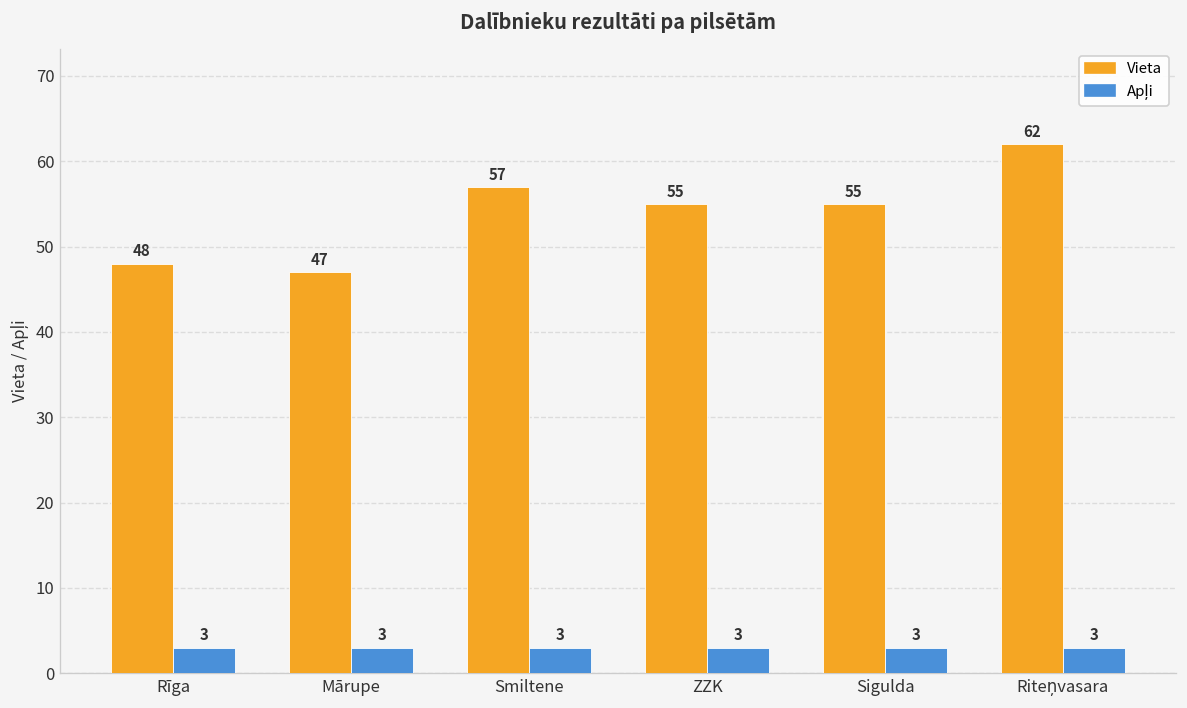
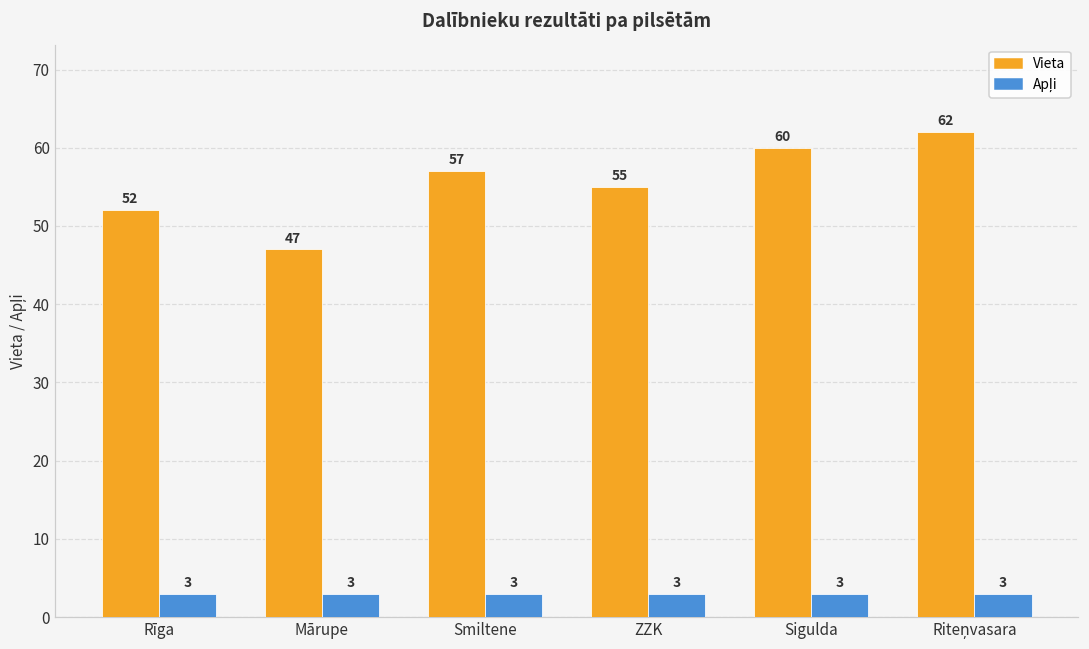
  {
    "Vieta": {
-     "Rīga": 48,
+     "Rīga": 52,
      "Mārupe": 47,
      "Smiltene": 57,
      "ZZK": 55,
-     "Sigulda": 55,
+     "Sigulda": 60,
      "Riteņvasara": 62
    },
    "Apļi": {
      "Rīga": 3,
      "Mārupe": 3,
      "Smiltene": 3,
      "ZZK": 3,
      "Sigulda": 3,
      "Riteņvasara": 3
    }
  }
